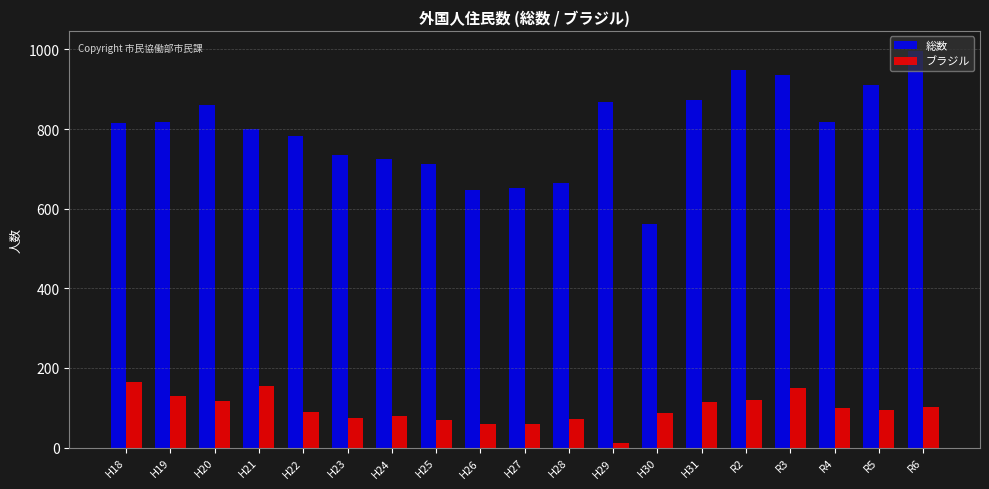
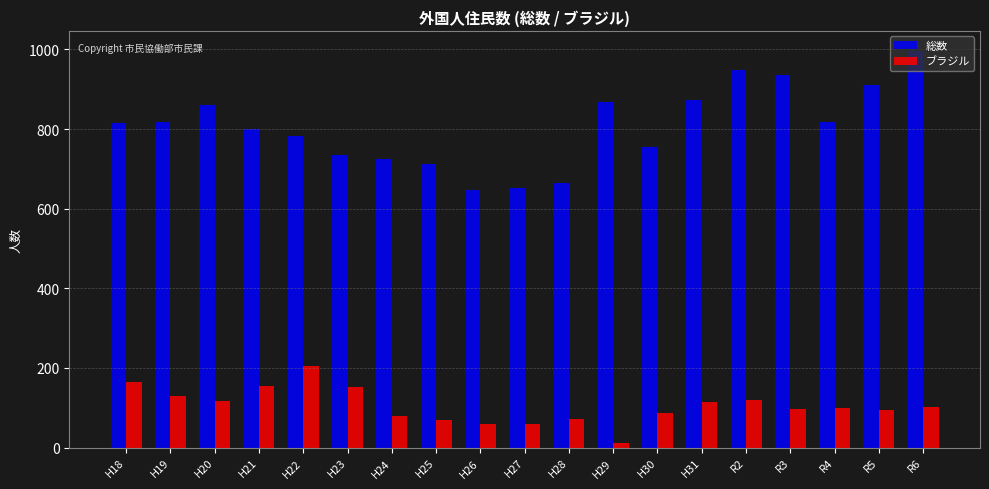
  {
    "総数": {
      "H18": 820,
      "H19": 820,
      "H20": 860,
      "H21": 800,
      "H22": 780,
      "H23": 740,
      "H24": 730,
      "H25": 710,
      "H26": 650,
      "H27": 650,
      "H28": 670,
      "H29": 870,
-     "H30": 560,
+     "H30": 750,
      "H31": 870,
      "R2": 950,
      "R3": 940,
      "R4": 820,
      "R5": 910
    },
    "ブラジル": {
      "H18": 170,
      "H19": 130,
      "H20": 120,
      "H21": 150,
-     "H22": 90,
-     "H23": 70,
+     "H22": 200,
+     "H23": 150,
      "H24": 80,
      "H25": 70,
      "H26": 60,
      "H27": 60,
      "H28": 70,
      "H29": 10,
      "H30": 90,
      "H31": 110,
      "R2": 120,
-     "R3": 150,
+     "R3": 100,
      "R4": 100,
      "R5": 100,
      "R6": 100
    }
  }
